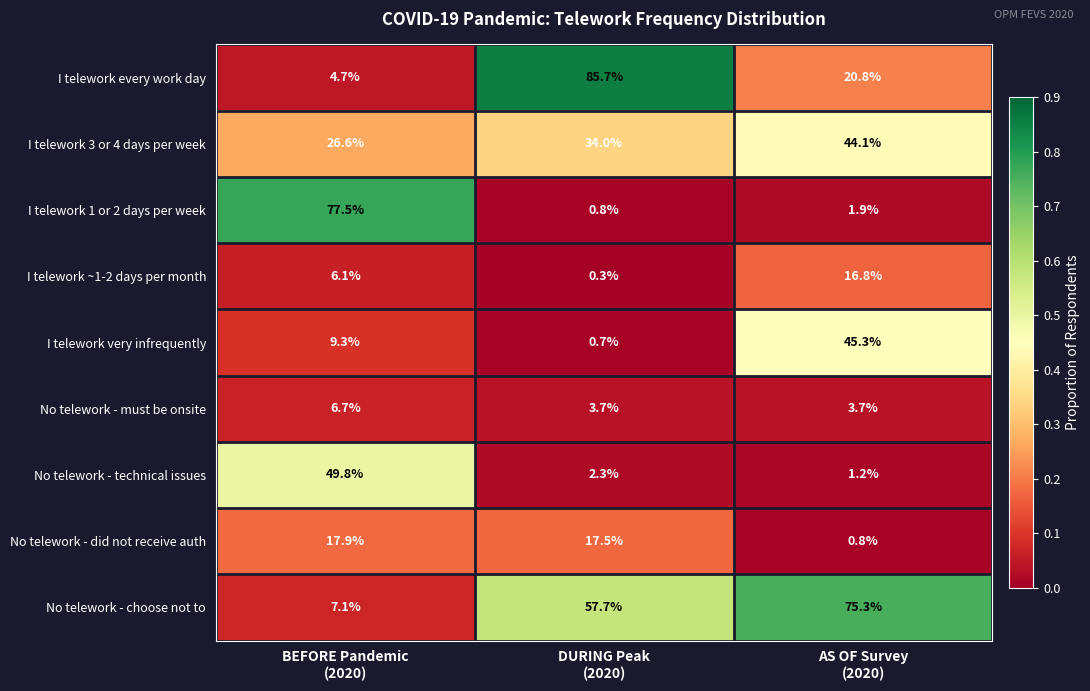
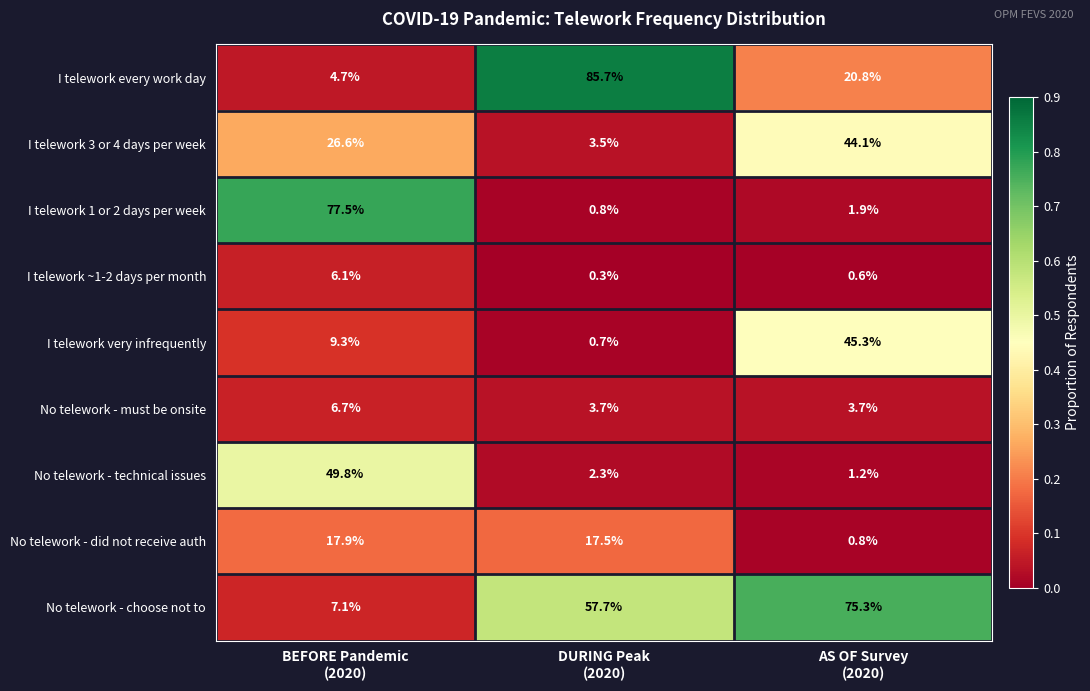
  {
    "I telework every work day": {
      "BEFORE Pandemic (2020)": "4.7%",
      "DURING Peak (2020)": "85.7%",
      "AS OF Survey (2020)": "20.8%"
    },
    "I telework 3 or 4 days per week": {
      "BEFORE Pandemic (2020)": "26.6%",
-     "DURING Peak (2020)": "34.0%",
+     "DURING Peak (2020)": "3.5%",
      "AS OF Survey (2020)": "44.1%"
    },
    "I telework 1 or 2 days per week": {
      "BEFORE Pandemic (2020)": "77.5%",
      "DURING Peak (2020)": "0.8%",
      "AS OF Survey (2020)": "1.9%"
    },
    "I telework ~1-2 days per month": {
      "BEFORE Pandemic (2020)": "6.1%",
      "DURING Peak (2020)": "0.3%",
-     "AS OF Survey (2020)": "16.8%"
+     "AS OF Survey (2020)": "0.6%"
    },
    "I telework very infrequently": {
      "BEFORE Pandemic (2020)": "9.3%",
      "DURING Peak (2020)": "0.7%",
      "AS OF Survey (2020)": "45.3%"
    },
    "No telework - must be onsite": {
      "BEFORE Pandemic (2020)": "6.7%",
      "DURING Peak (2020)": "3.7%",
      "AS OF Survey (2020)": "3.7%"
    },
    "No telework - technical issues": {
      "BEFORE Pandemic (2020)": "49.8%",
      "DURING Peak (2020)": "2.3%",
      "AS OF Survey (2020)": "1.2%"
    },
    "No telework - did not receive auth": {
      "BEFORE Pandemic (2020)": "17.9%",
      "DURING Peak (2020)": "17.5%",
      "AS OF Survey (2020)": "0.8%"
    },
    "No telework - choose not to": {
      "BEFORE Pandemic (2020)": "7.1%",
      "DURING Peak (2020)": "57.7%",
      "AS OF Survey (2020)": "75.3%"
    }
  }
